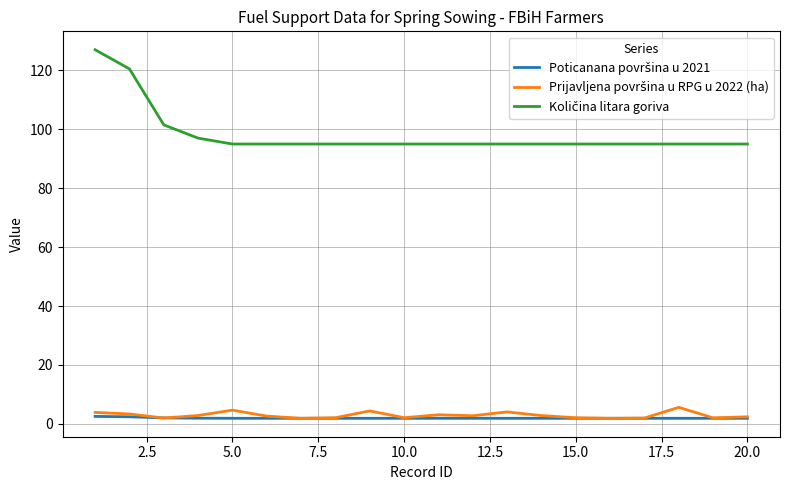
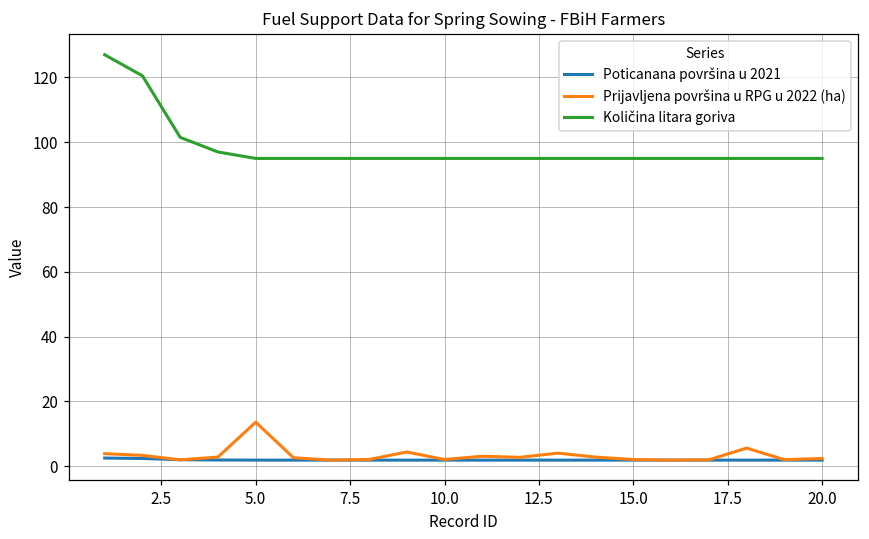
  {
    "Poticanana površina u 2021": {
      "5.0": 2
    },
    "Prijavljena površina u RPG u 2022 (ha)": {
-     "5.0": 5
+     "5.0": 14
    },
    "Količina litara goriva": {
      "5.0": 95,
      "10.0": 95,
      "15.0": 95,
      "20.0": 95
    }
  }
